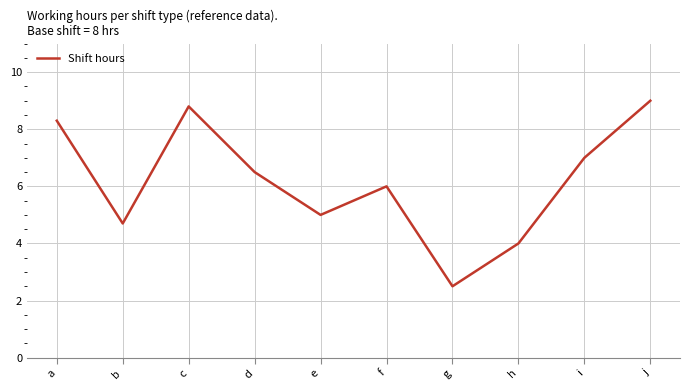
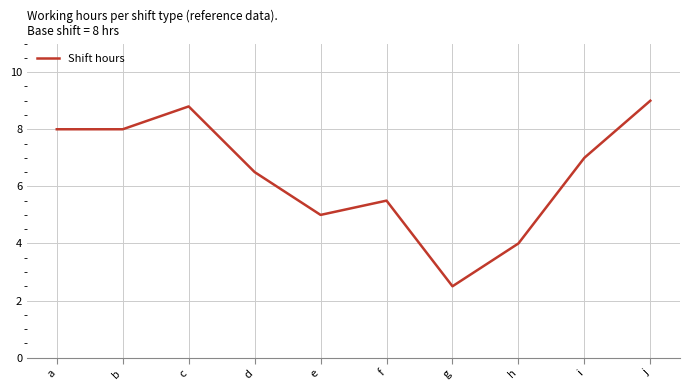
  {
-   "a": 8.3,
-   "b": 4.7,
+   "a": 8.0,
+   "b": 8.0,
    "c": 8.8,
    "d": 6.5,
    "e": 5.0,
-   "f": 6.0,
+   "f": 5.5,
    "g": 2.5,
    "h": 4.0,
    "i": 7.0,
    "j": 9.0
  }
